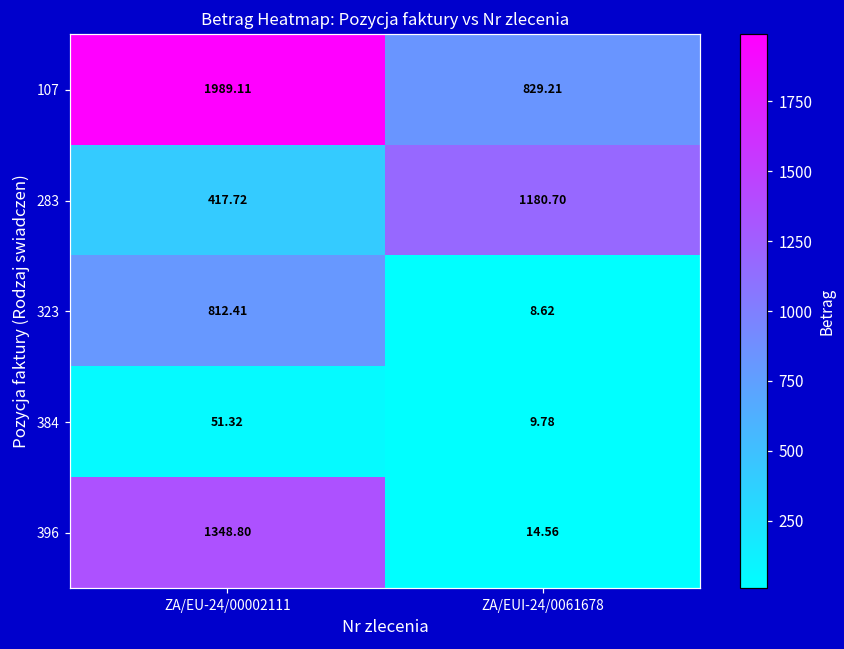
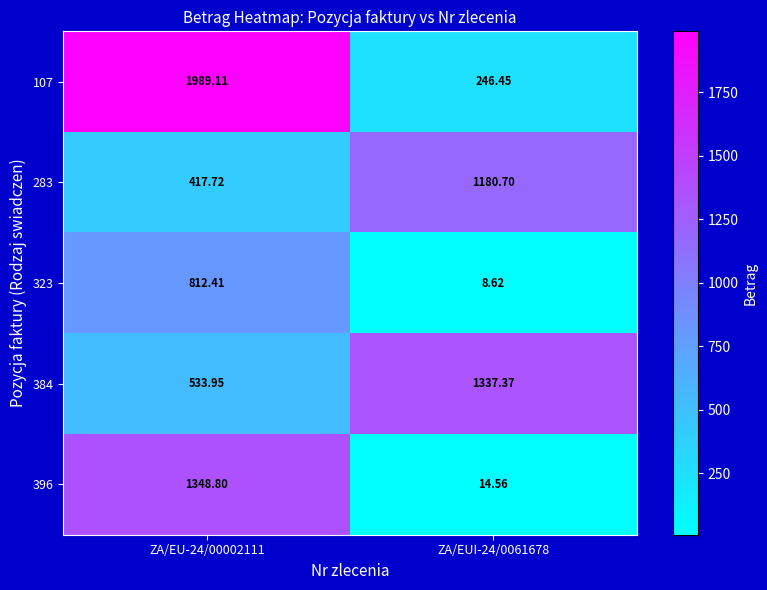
  {
    "107": {
      "ZA/EU-24/00002111": 1989.11,
-     "ZA/EUI-24/0061678": 829.21
+     "ZA/EUI-24/0061678": 246.45
    },
    "283": {
      "ZA/EU-24/00002111": 417.72,
      "ZA/EUI-24/0061678": 1180.70
    },
    "323": {
      "ZA/EU-24/00002111": 812.41,
      "ZA/EUI-24/0061678": 8.62
    },
    "384": {
-     "ZA/EU-24/00002111": 51.32,
-     "ZA/EUI-24/0061678": 9.78
+     "ZA/EU-24/00002111": 533.95,
+     "ZA/EUI-24/0061678": 1337.37
    },
    "396": {
      "ZA/EU-24/00002111": 1348.80,
      "ZA/EUI-24/0061678": 14.56
    }
  }
